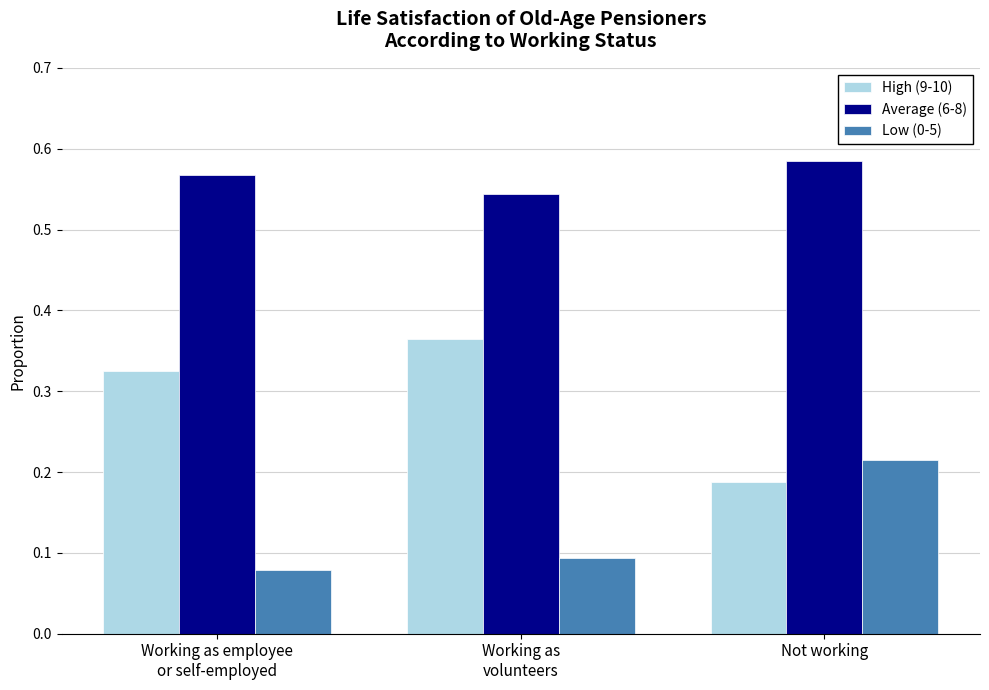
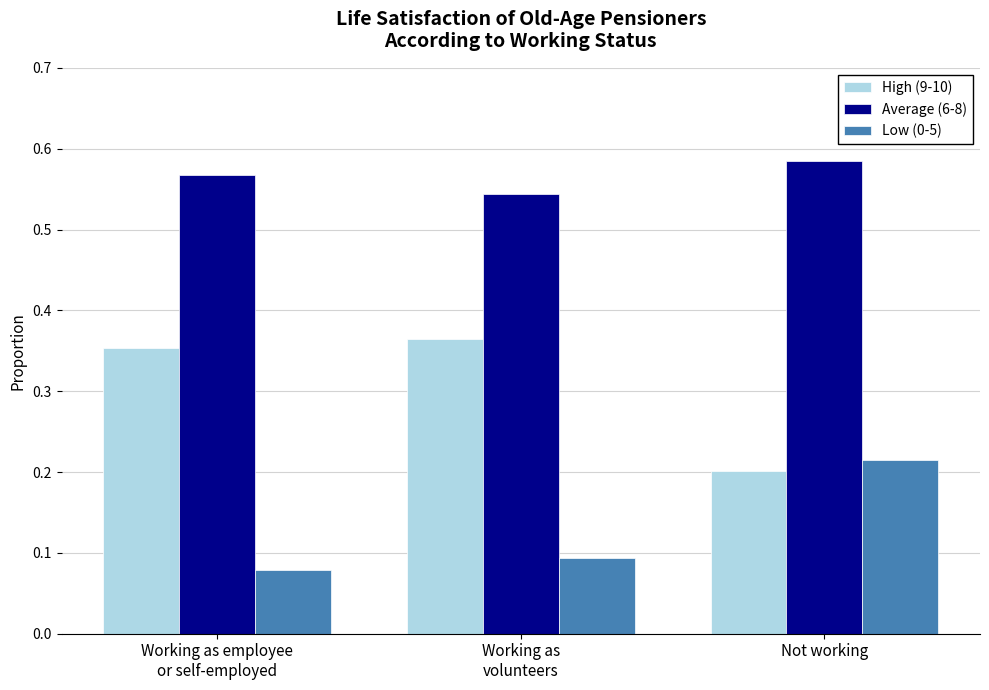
  {
    "High (9-10)": {
-     "Working as employee or self-employed": 0.33,
+     "Working as employee or self-employed": 0.35,
      "Working as volunteers": 0.36,
-     "Not working": 0.19
+     "Not working": 0.20
    },
    "Average (6-8)": {
      "Working as employee or self-employed": 0.57,
      "Working as volunteers": 0.54,
      "Not working": 0.59
    },
    "Low (0-5)": {
      "Working as employee or self-employed": 0.08,
      "Working as volunteers": 0.09,
      "Not working": 0.22
    }
  }
